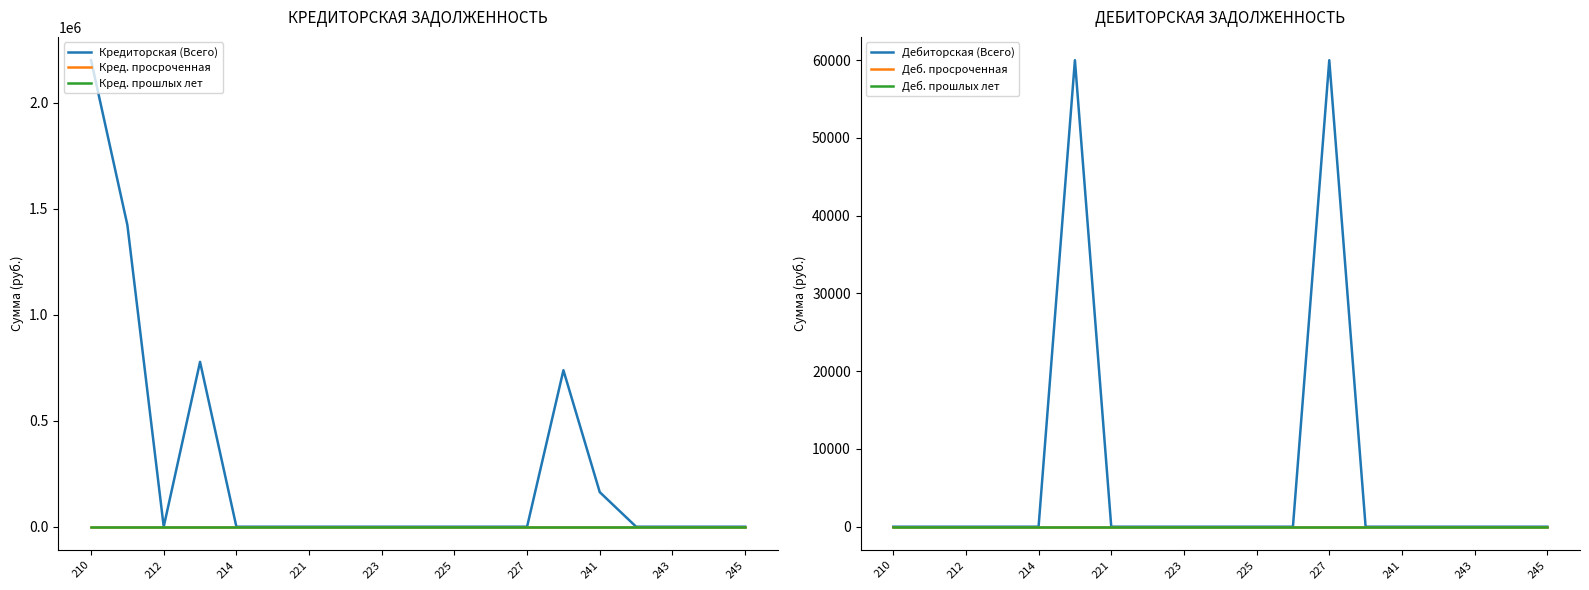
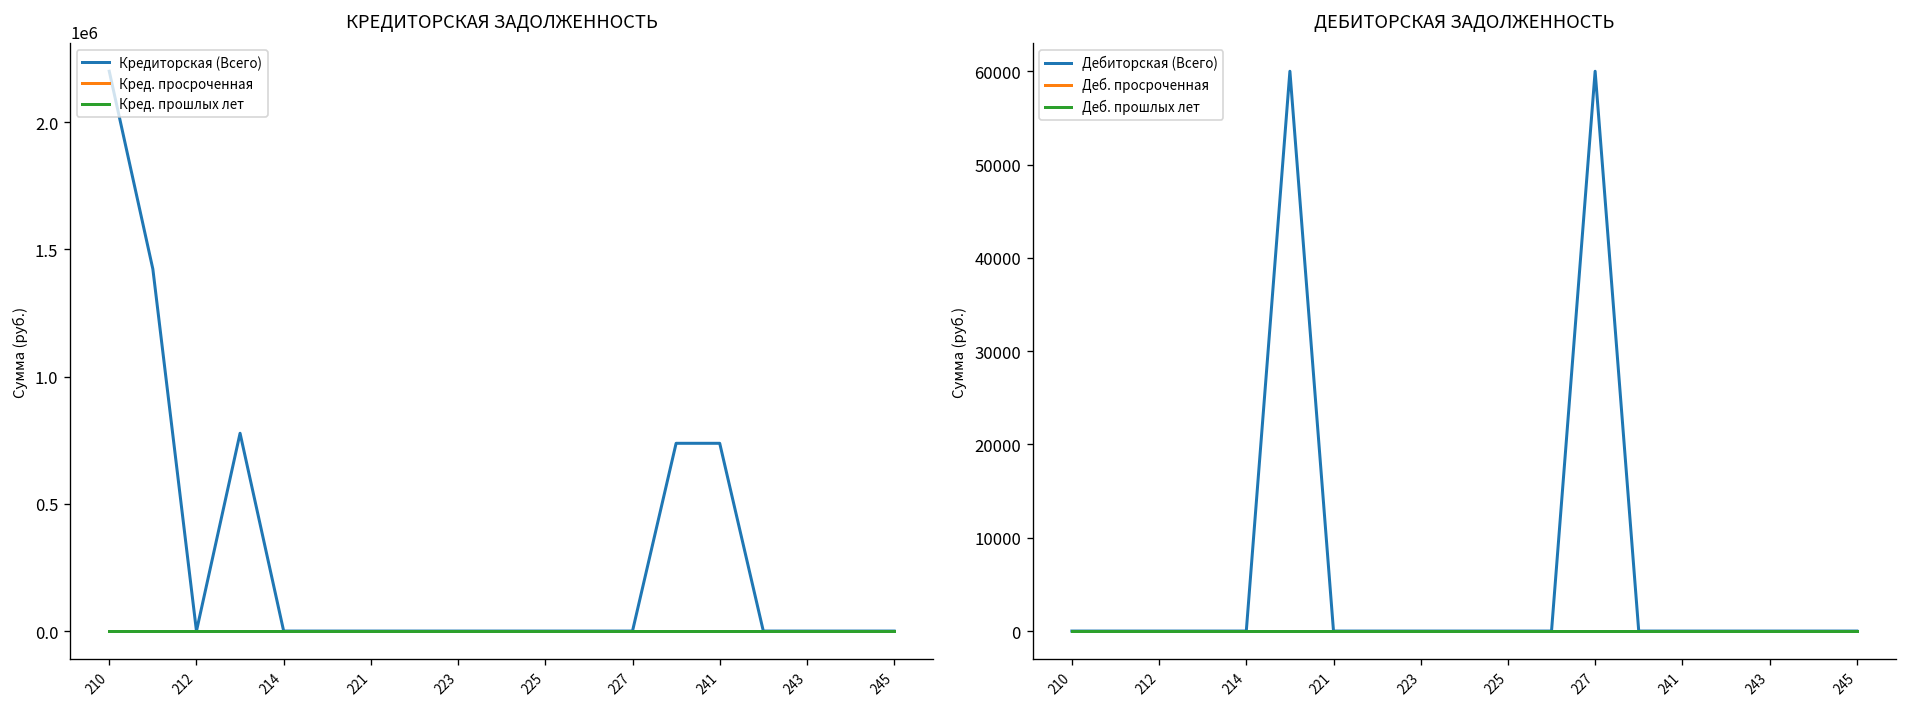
  {
    "КРЕДИТОРСКАЯ ЗАДОЛЖЕННОСТЬ": {
      "Кредиторская (Всего)": {
-       "241": 160000
+       "241": 740000
      },
      "Кред. прошлых лет": {
        "210": 0,
        "241": 0
      }
    },
    "ДЕБИТОРСКАЯ ЗАДОЛЖЕННОСТЬ": {
      "Дебиторская (Всего)": {
        "227": 60000
      },
      "Деб. прошлых лет": {
        "227": 0
      }
    }
  }
